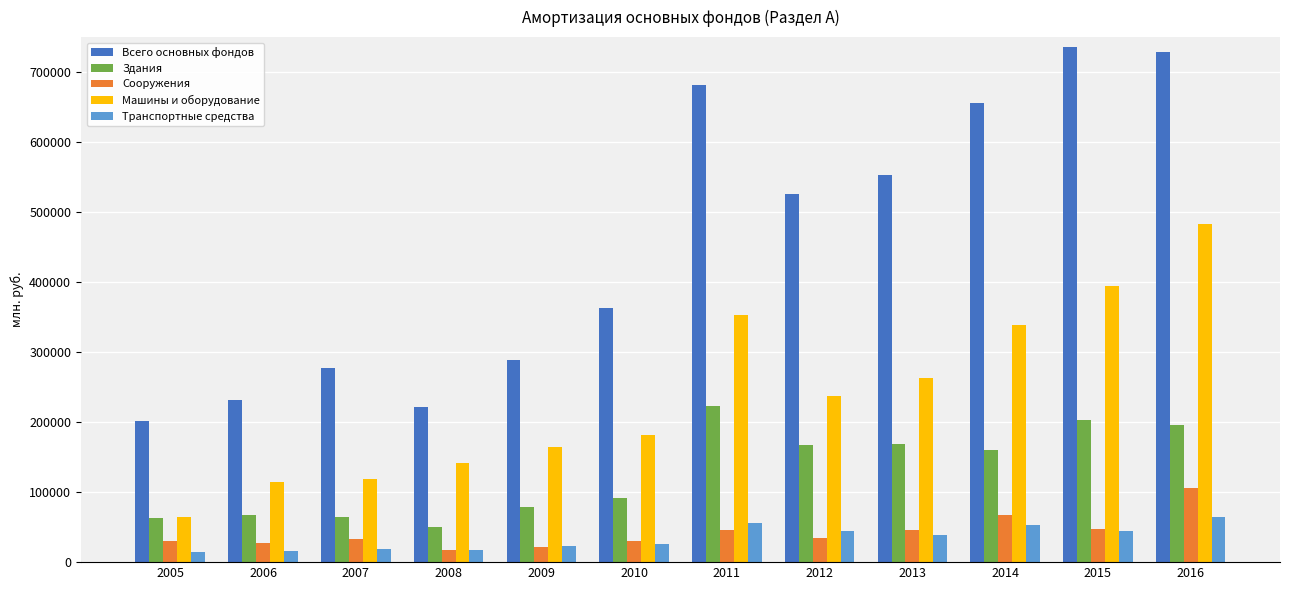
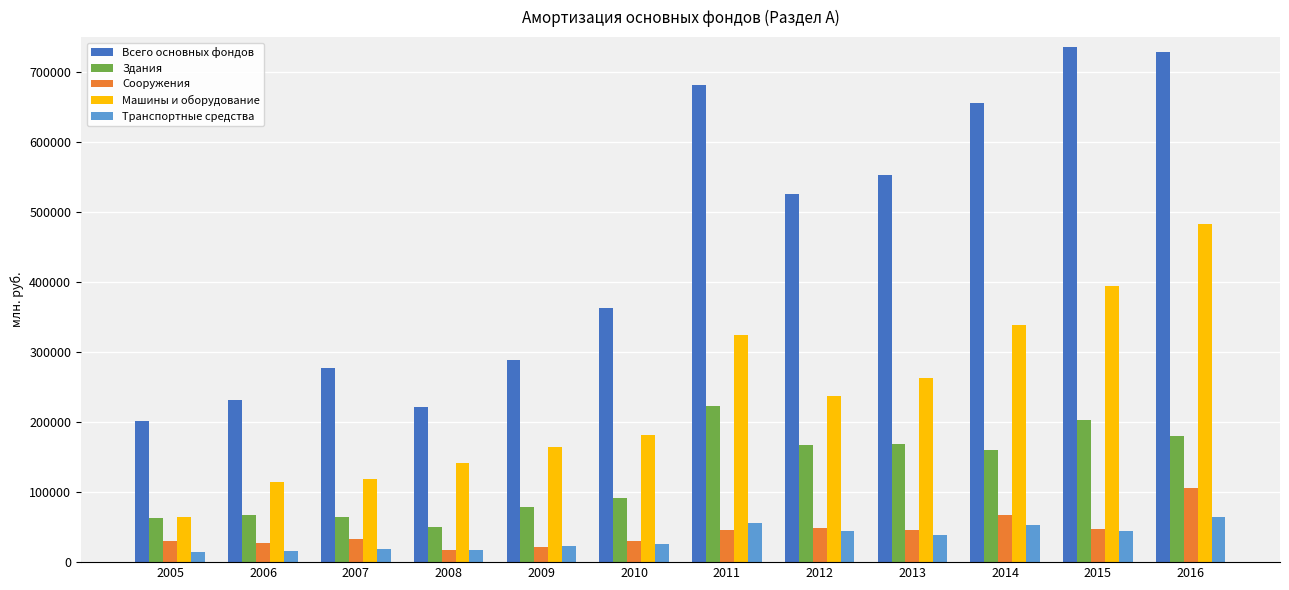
  {
    "Здания": {
      "2005": 60000,
      "2006": 70000,
      "2007": 60000,
      "2008": 50000,
      "2009": 80000,
      "2010": 90000,
      "2011": 220000,
      "2012": 170000,
      "2013": 170000,
      "2014": 160000,
      "2015": 200000,
-     "2016": 200000
+     "2016": 180000
    },
    "Сооружения": {
      "2005": 30000,
      "2006": 30000,
      "2007": 30000,
      "2008": 20000,
      "2009": 20000,
      "2010": 30000,
      "2011": 50000,
-     "2012": 30000,
+     "2012": 50000,
      "2013": 50000,
      "2014": 70000,
      "2015": 50000,
      "2016": 110000
    },
    "Машины и оборудование": {
      "2005": 60000,
      "2006": 110000,
      "2007": 120000,
      "2008": 140000,
      "2009": 160000,
      "2010": 180000,
-     "2011": 350000,
+     "2011": 320000,
      "2012": 240000,
      "2013": 260000,
      "2014": 340000,
      "2015": 390000,
      "2016": 480000
    }
  }
